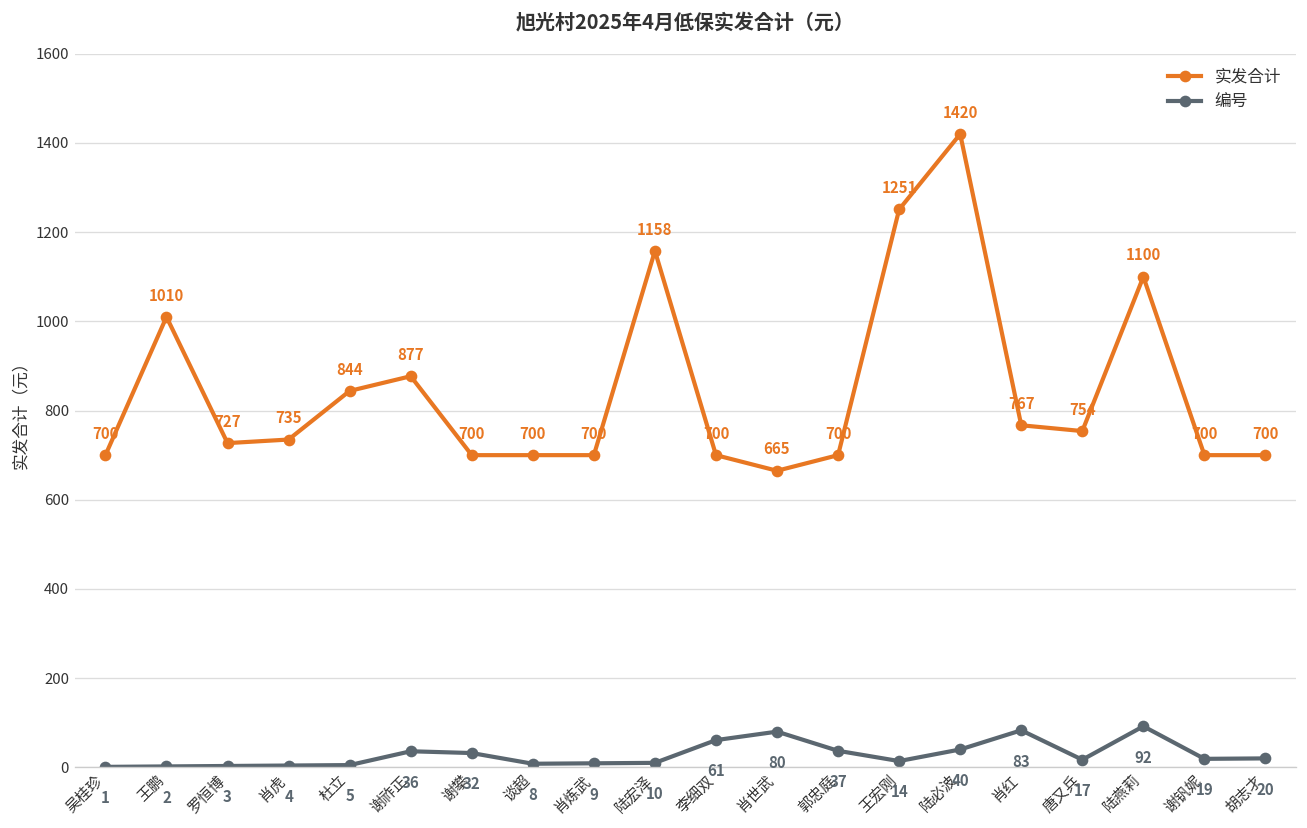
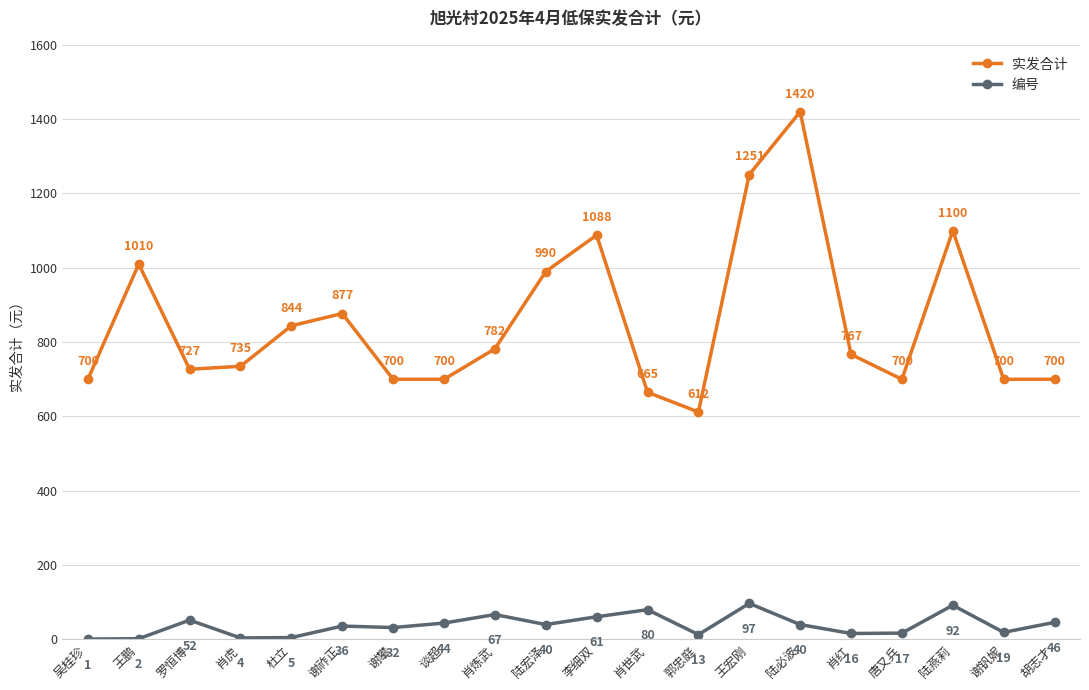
  {
    "实发合计": {
      "吴桂珍": 700,
      "王鹏": 1010,
      "罗恒博": 727,
      "肖虎": 735,
      "杜立": 844,
      "谢祚正": 877,
      "谢攀": 700,
      "谈超": 700,
-     "肖炼武": 700,
-     "陆宏泽": 1158,
-     "李细双": 700,
+     "肖炼武": 782,
+     "陆宏泽": 990,
+     "李细双": 1088,
      "肖世武": 665,
-     "郭忠庭": 700,
+     "郭忠庭": 612,
      "王宏刚": 1251,
      "陆必波": 1420,
      "肖红": 767,
-     "唐又兵": 754,
+     "唐又兵": 700,
      "陆燕莉": 1100,
      "谢钒妮": 700,
      "胡志才": 700
    },
    "编号": {
      "吴桂珍": 1,
      "王鹏": 2,
-     "罗恒博": 3,
+     "罗恒博": 52,
      "肖虎": 4,
      "杜立": 5,
      "谢祚正": 36,
      "谢攀": 32,
-     "谈超": 8,
-     "肖炼武": 9,
-     "陆宏泽": 10,
+     "谈超": 44,
+     "肖炼武": 67,
+     "陆宏泽": 40,
      "李细双": 61,
      "肖世武": 80,
-     "郭忠庭": 37,
-     "王宏刚": 14,
+     "郭忠庭": 13,
+     "王宏刚": 97,
      "陆必波": 40,
-     "肖红": 83,
+     "肖红": 16,
      "唐又兵": 17,
      "陆燕莉": 92,
      "谢钒妮": 19,
-     "胡志才": 20
+     "胡志才": 46
    }
  }
